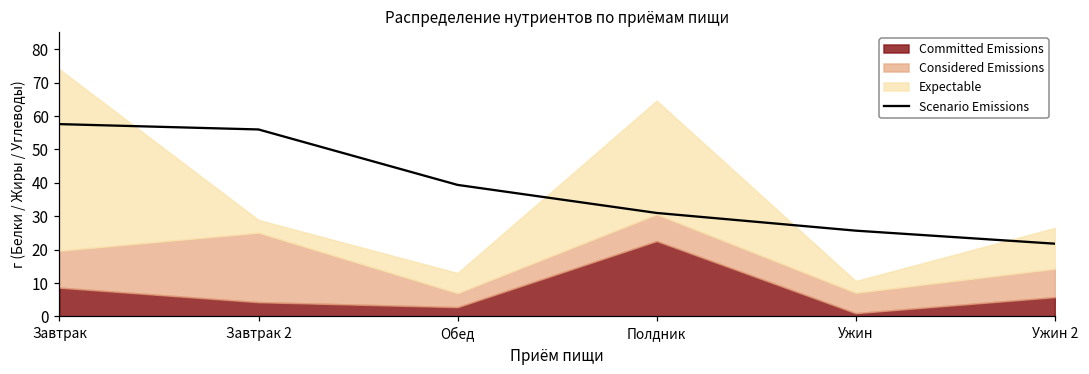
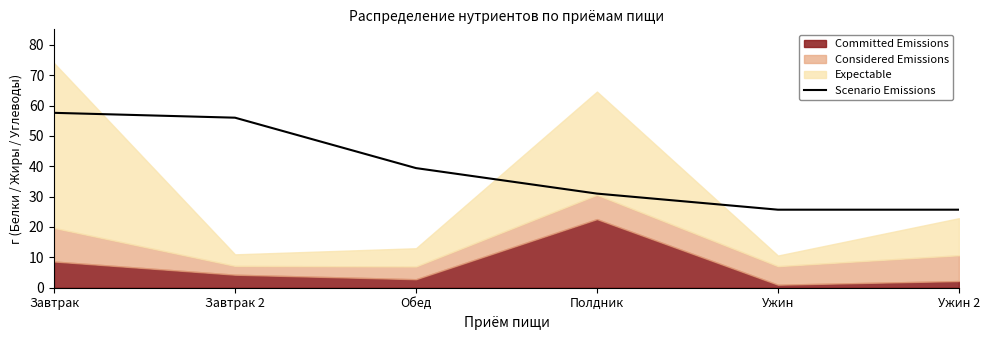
  {
    "Scenario Emissions": {
      "Завтрак": 58,
      "Завтрак 2": 56,
      "Обед": 39,
      "Ужин": 26,
-     "Ужин 2": 22
+     "Ужин 2": 26
    },
    "Committed Emissions": {
      "Завтрак": 9,
      "Завтрак 2": 4,
      "Обед": 3,
      "Полдник": 23,
      "Ужин": 1,
-     "Ужин 2": 6
+     "Ужин 2": 2
    },
    "Considered Emissions": {
      "Завтрак": 11,
-     "Завтрак 2": 21,
+     "Завтрак 2": 3,
      "Обед": 4,
      "Ужин": 6,
      "Ужин 2": 9
    },
    "Expectable": {
      "Завтрак": 54,
      "Завтрак 2": 4,
      "Обед": 6,
      "Полдник": 34,
      "Ужин": 4,
      "Ужин 2": 12
    }
  }
